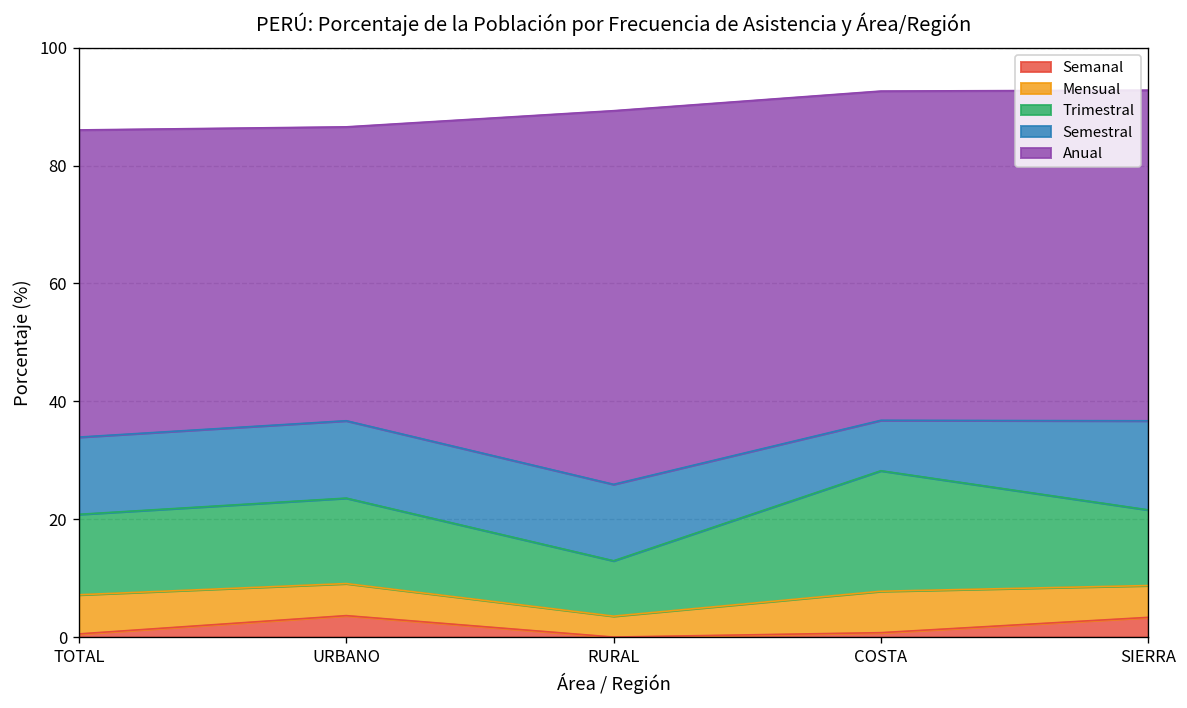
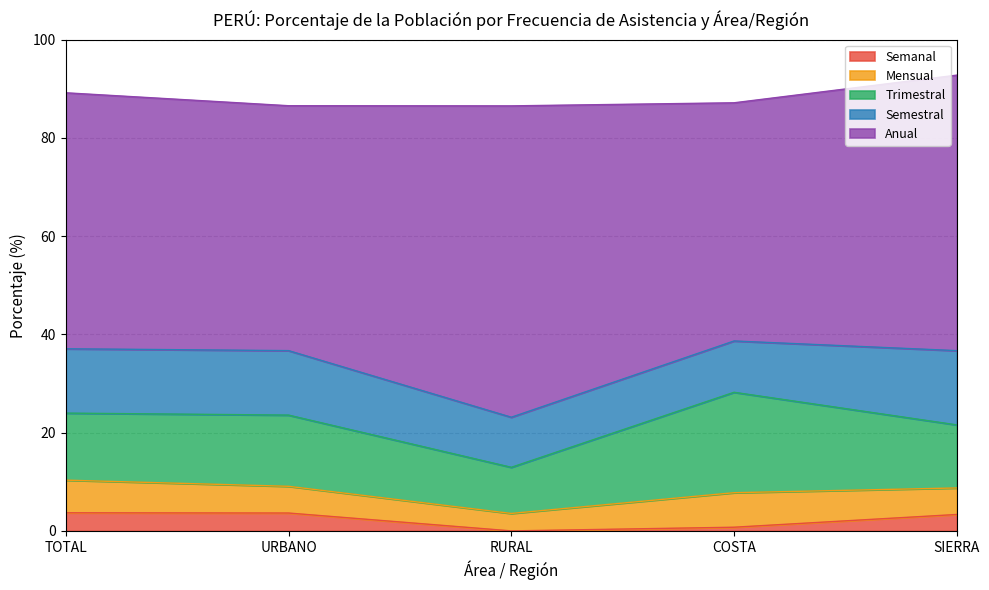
  {
    "Semanal": {
-     "TOTAL": 1,
+     "TOTAL": 4,
      "URBANO": 4,
      "RURAL": 0,
      "COSTA": 1,
      "SIERRA": 3
    },
    "Mensual": {
      "TOTAL": 7,
      "URBANO": 5,
      "RURAL": 4,
      "COSTA": 7,
      "SIERRA": 5
    },
    "Trimestral": {
      "TOTAL": 14,
      "URBANO": 14,
      "RURAL": 9,
      "COSTA": 20,
      "SIERRA": 13
    },
    "Semestral": {
      "TOTAL": 13,
      "URBANO": 13,
-     "RURAL": 13,
-     "COSTA": 9,
+     "RURAL": 10,
+     "COSTA": 10,
      "SIERRA": 15
    },
    "Anual": {
      "TOTAL": 52,
      "URBANO": 50,
      "RURAL": 63,
-     "COSTA": 56,
+     "COSTA": 48,
      "SIERRA": 56
    }
  }
